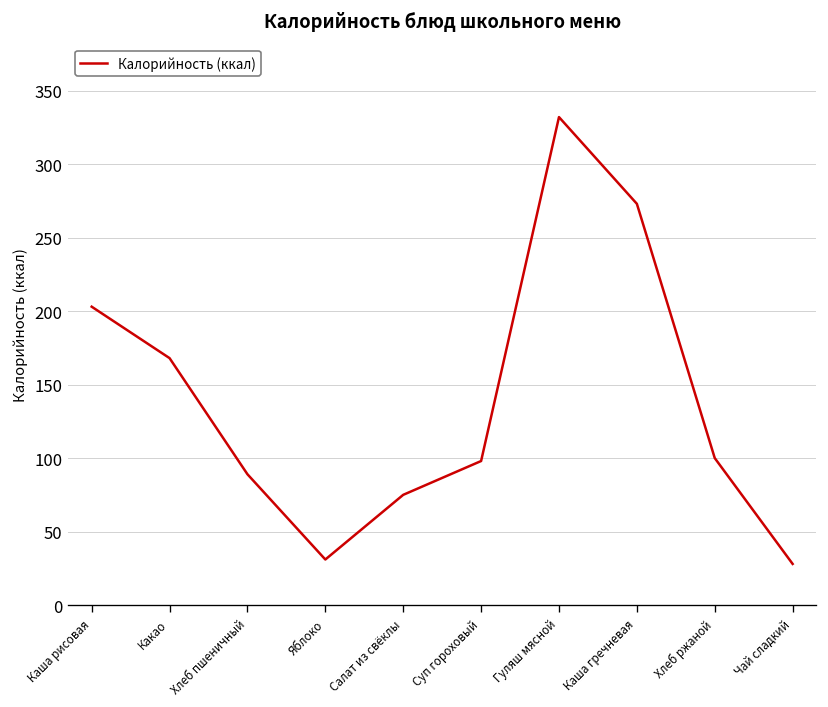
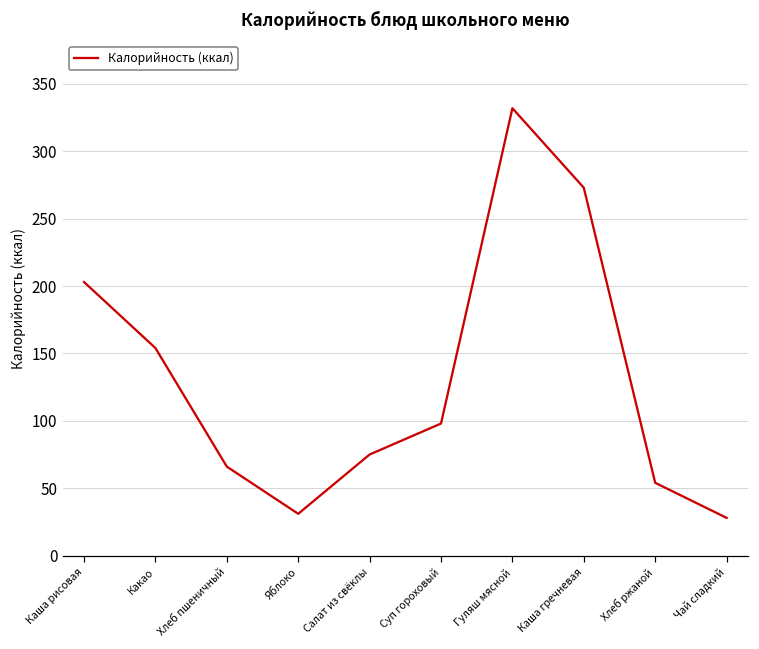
  {
    "Каша рисовая": 203,
-   "Какао": 168,
-   "Хлеб пшеничный": 89,
+   "Какао": 154,
+   "Хлеб пшеничный": 66,
    "Яблоко": 31,
    "Салат из свёклы": 75,
    "Суп гороховый": 98,
    "Гуляш мясной": 332,
    "Каша гречневая": 273,
-   "Хлеб ржаной": 100,
+   "Хлеб ржаной": 54,
    "Чай сладкий": 28
  }
